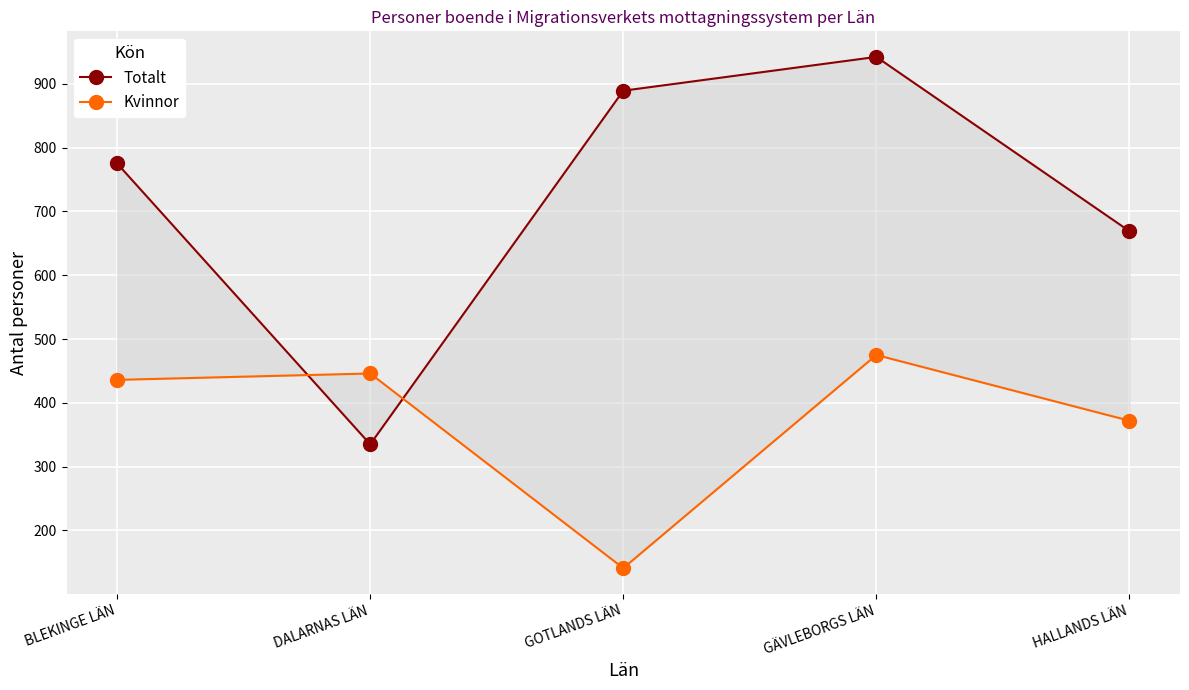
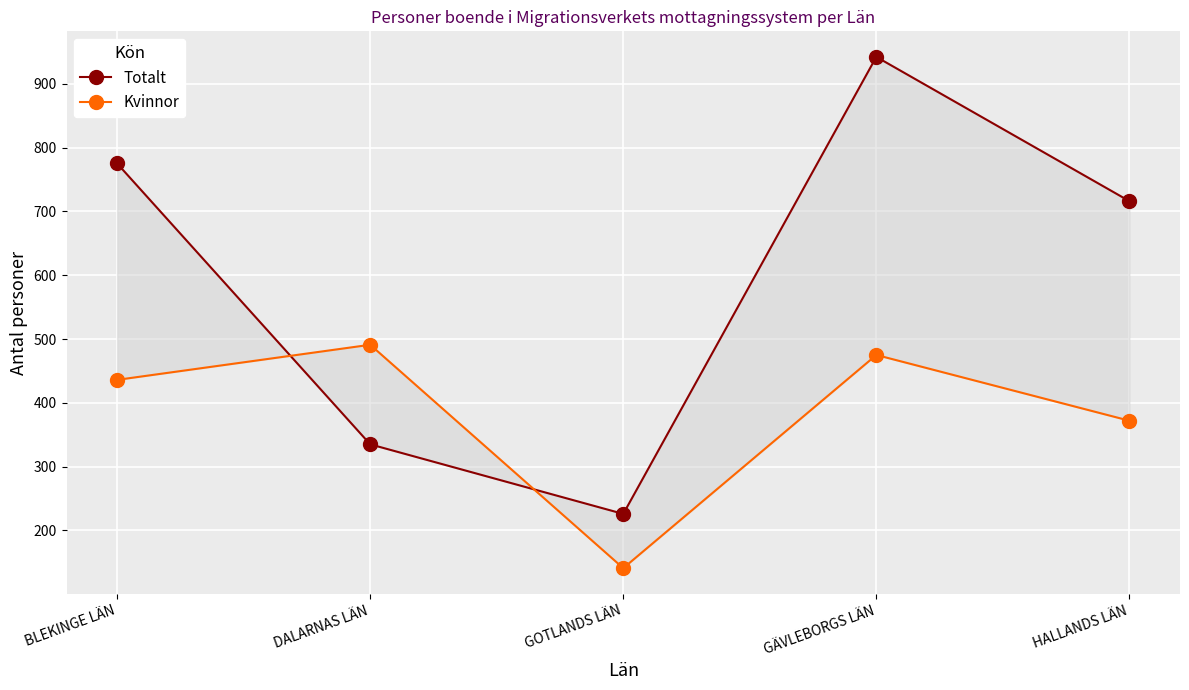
  {
    "Totalt": {
      "DALARNAS LÄN": 340,
-     "GOTLANDS LÄN": 890,
-     "HALLANDS LÄN": 670
+     "GOTLANDS LÄN": 230,
+     "HALLANDS LÄN": 720
    },
    "Kvinnor": {
      "BLEKINGE LÄN": 440,
-     "DALARNAS LÄN": 450,
+     "DALARNAS LÄN": 490,
      "GOTLANDS LÄN": 140,
      "GÄVLEBORGS LÄN": 480,
      "HALLANDS LÄN": 370
    }
  }
